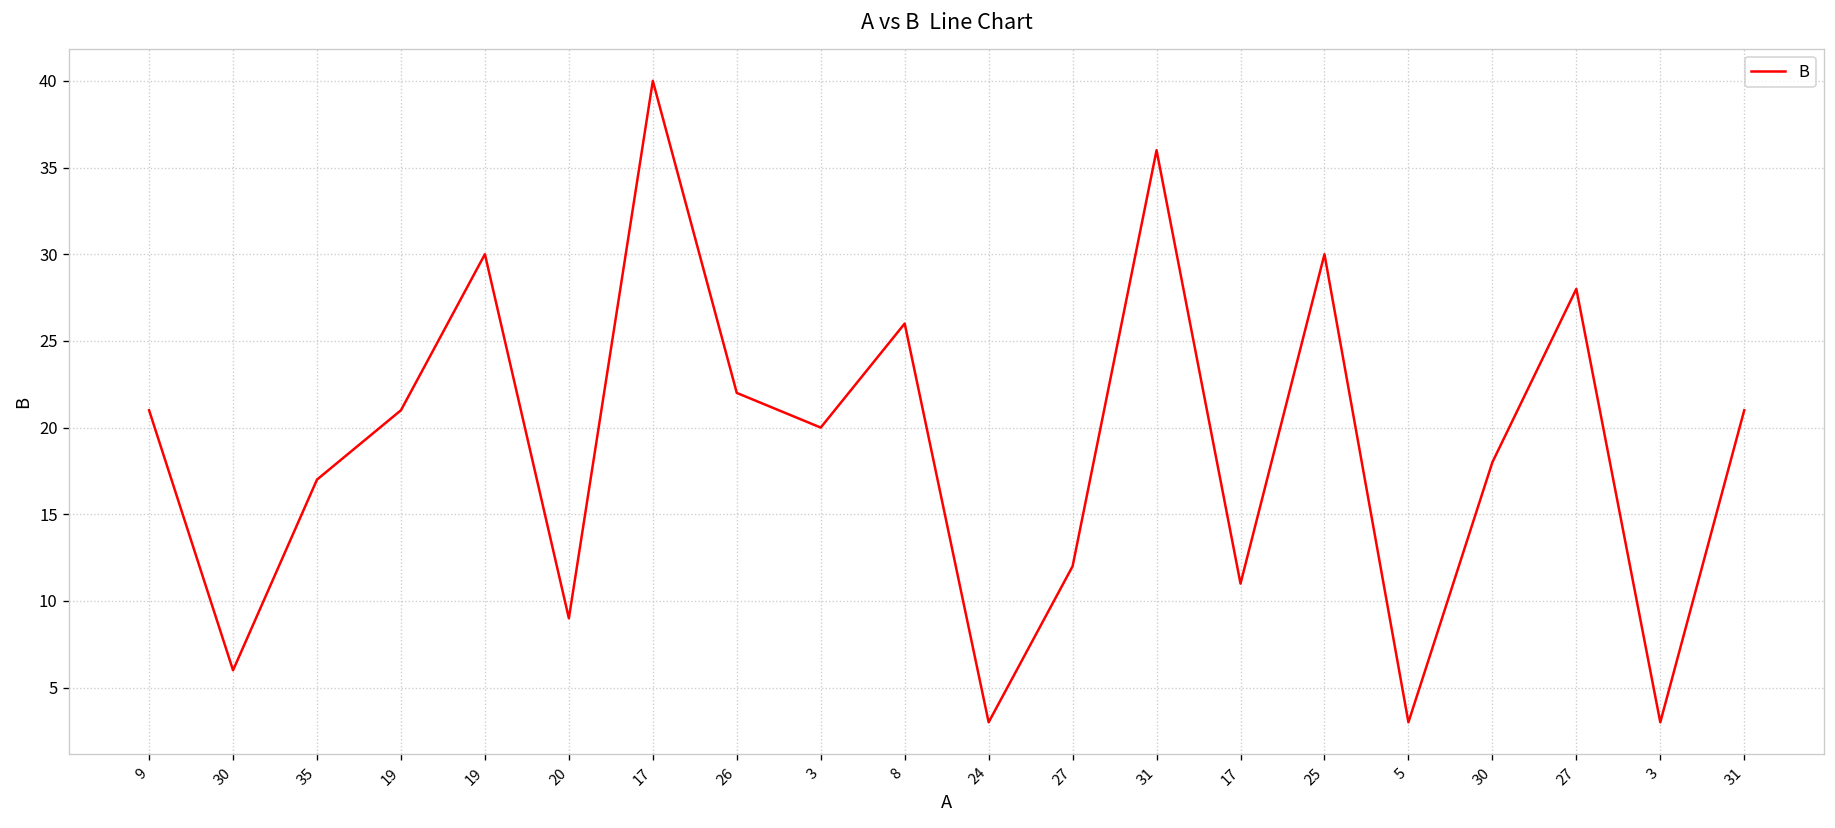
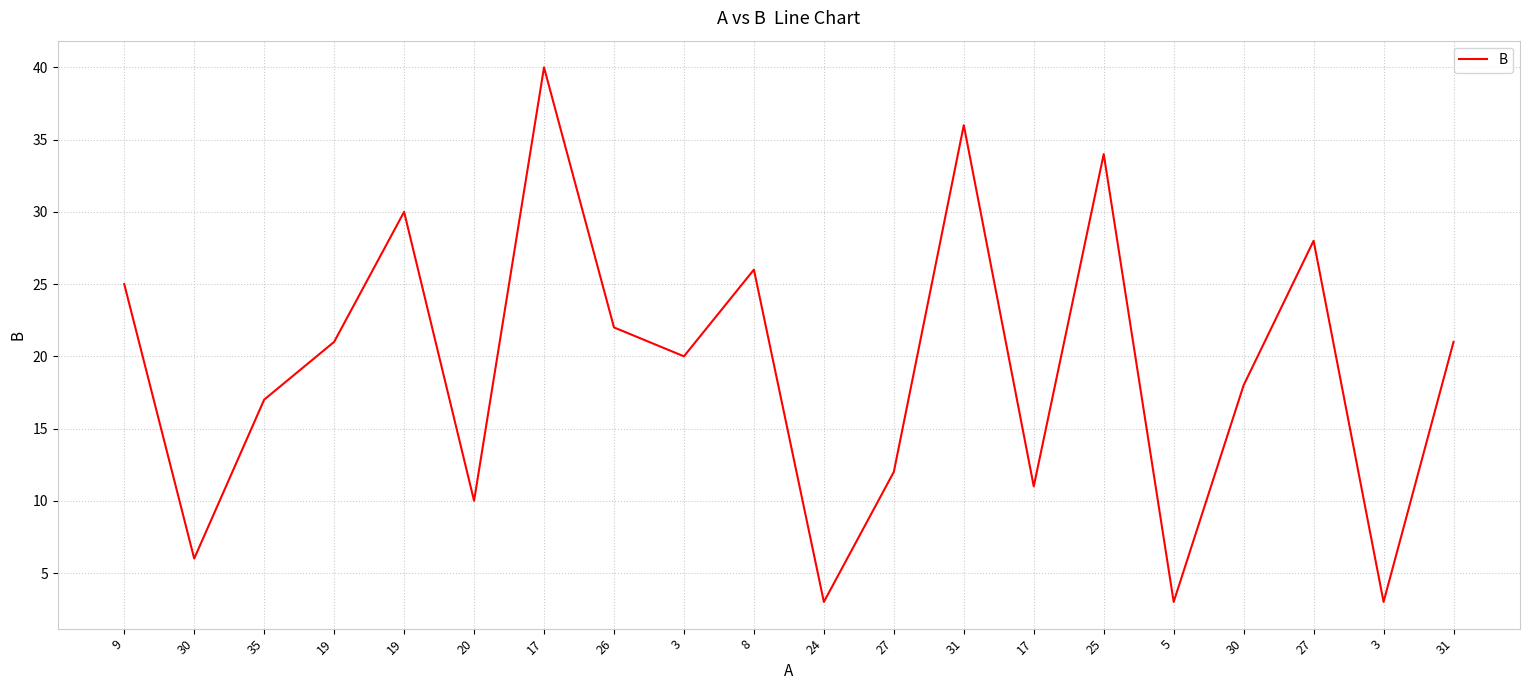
  {
-   "9": 21,
+   "9": 25,
    "35": 17,
-   "20": 9,
+   "20": 10,
    "26": 22,
    "8": 26,
    "24": 3,
-   "25": 30,
+   "25": 34,
    "5": 3
  }
